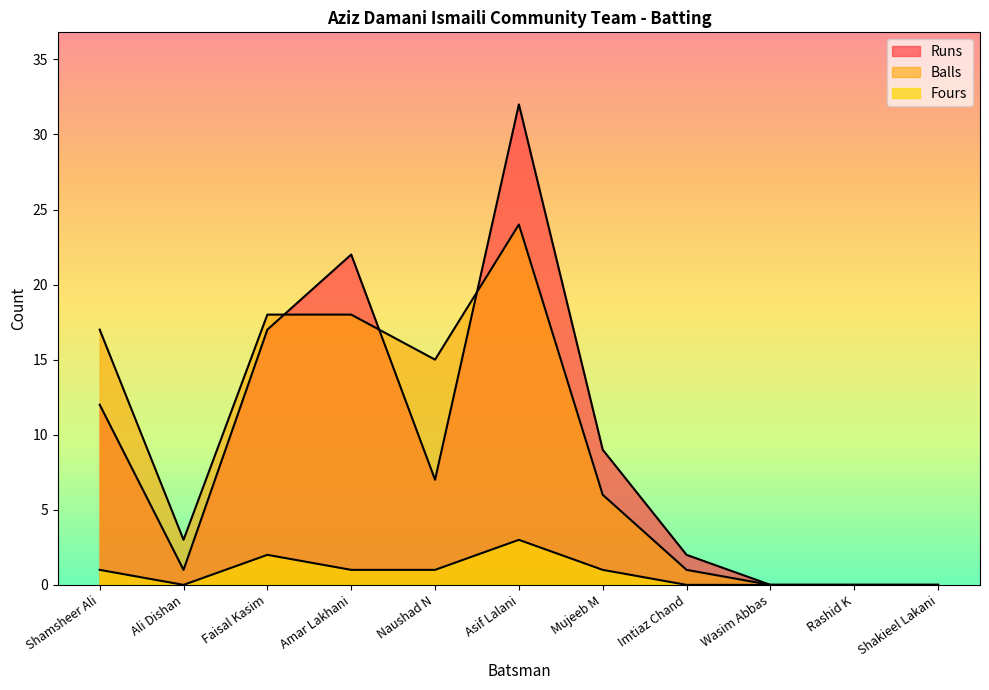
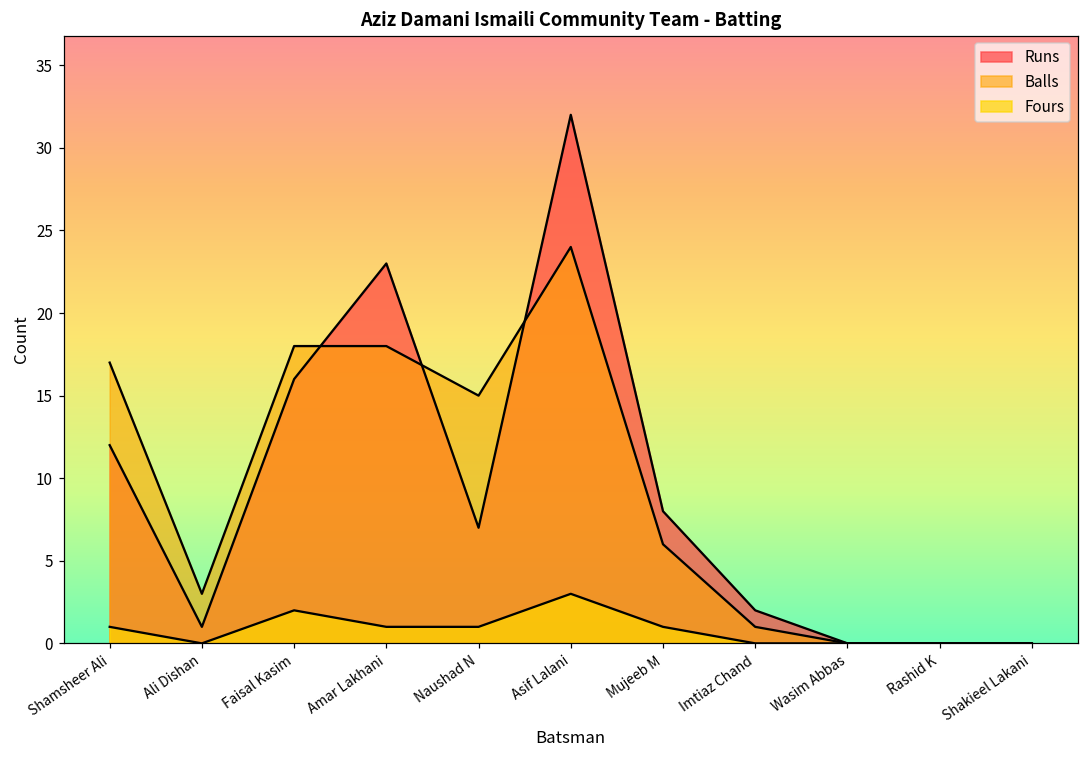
  {
    "Runs": {
      "Shamsheer Ali": 12,
      "Ali Dishan": 1,
-     "Faisal Kasim": 17,
-     "Amar Lakhani": 22,
+     "Faisal Kasim": 16,
+     "Amar Lakhani": 23,
      "Naushad N": 7,
      "Asif Lalani": 32,
-     "Mujeeb M": 9,
+     "Mujeeb M": 8,
      "Imtiaz Chand": 2
    }
  }
